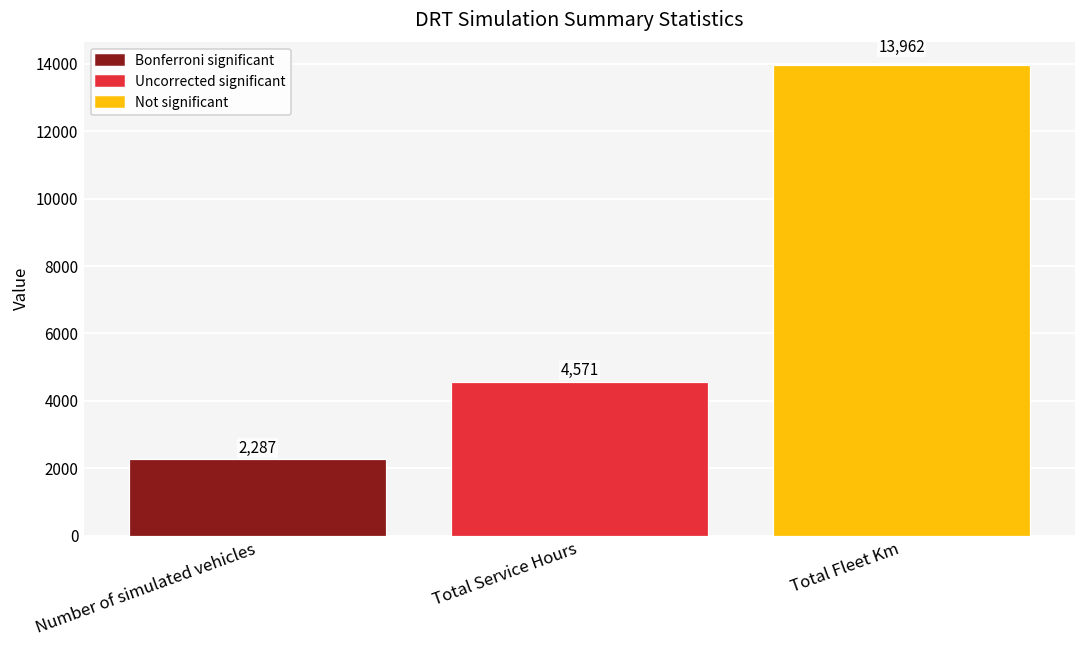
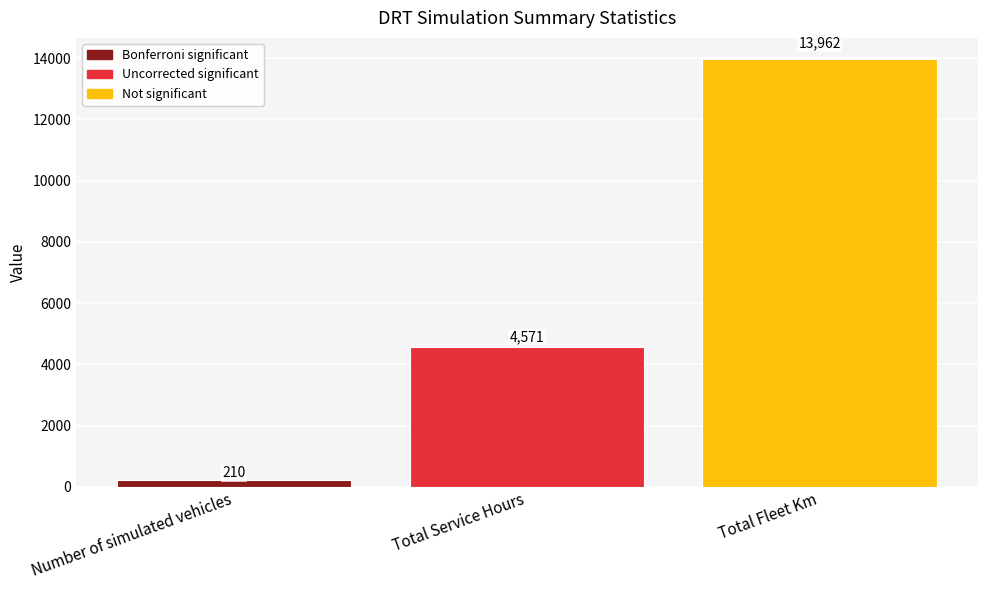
  {
-   "Number of simulated vehicles": "2,287"
+   "Number of simulated vehicles": "210"
  }
